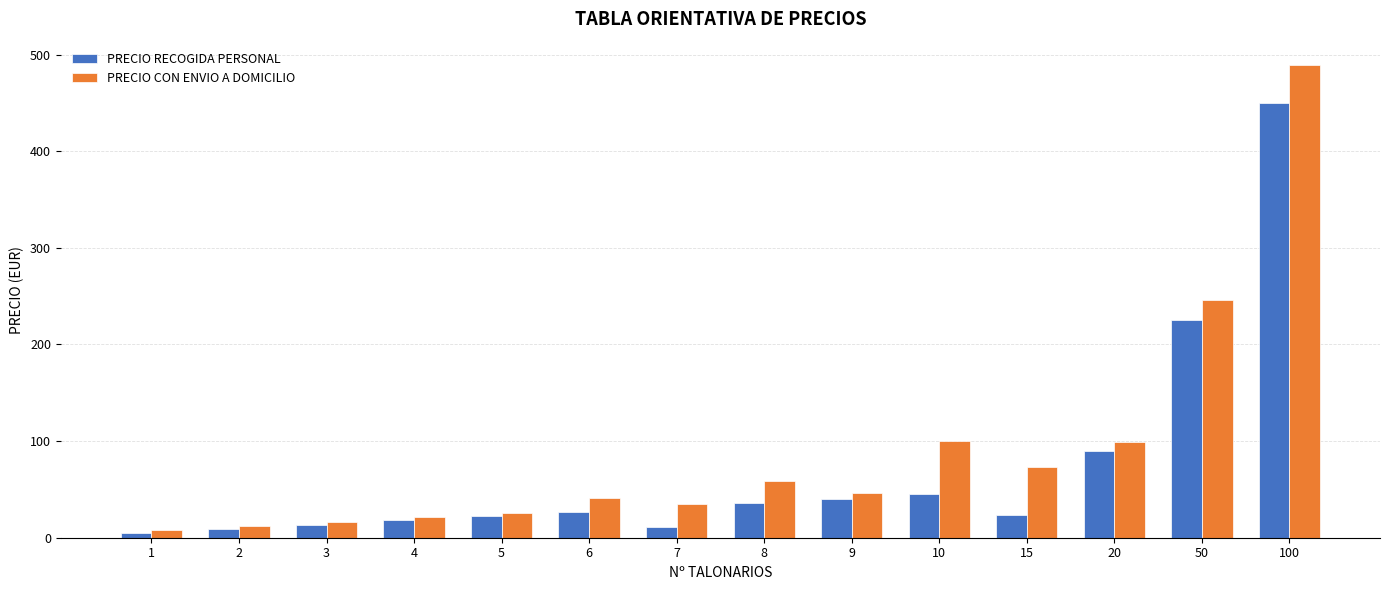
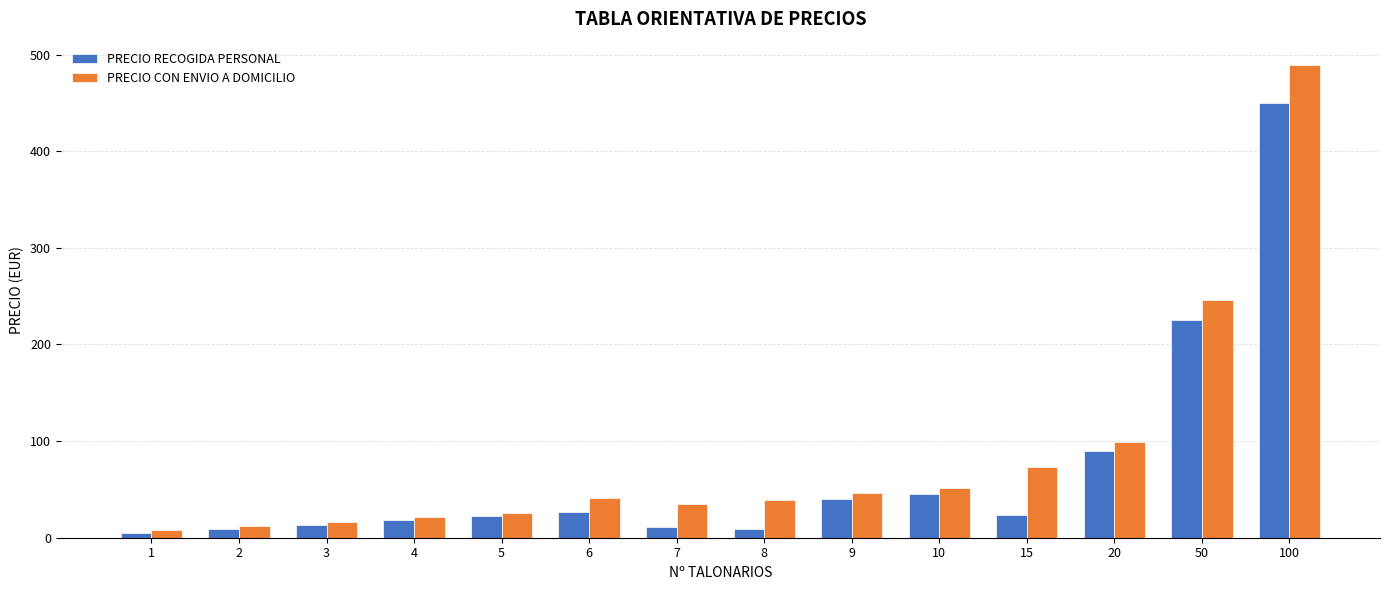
  {
    "PRECIO RECOGIDA PERSONAL": {
      "1": 0,
      "2": 10,
      "3": 10,
      "4": 20,
      "5": 20,
      "6": 30,
      "7": 10,
-     "8": 40,
+     "8": 10,
      "9": 40,
      "10": 50,
      "15": 20,
      "20": 90,
      "50": 230,
      "100": 450
    },
    "PRECIO CON ENVIO A DOMICILIO": {
      "1": 10,
      "2": 10,
      "3": 20,
      "4": 20,
      "5": 30,
      "6": 40,
      "7": 30,
-     "8": 60,
+     "8": 40,
      "9": 50,
-     "10": 100,
+     "10": 50,
      "15": 70,
      "20": 100,
      "50": 250,
      "100": 490
    }
  }
